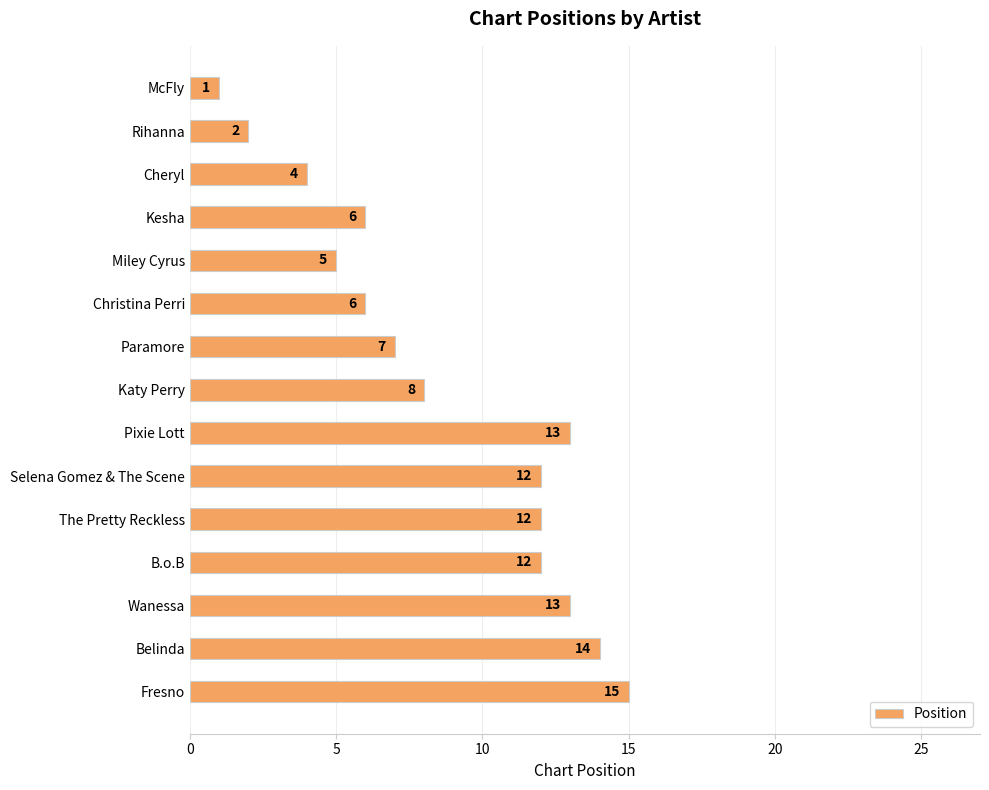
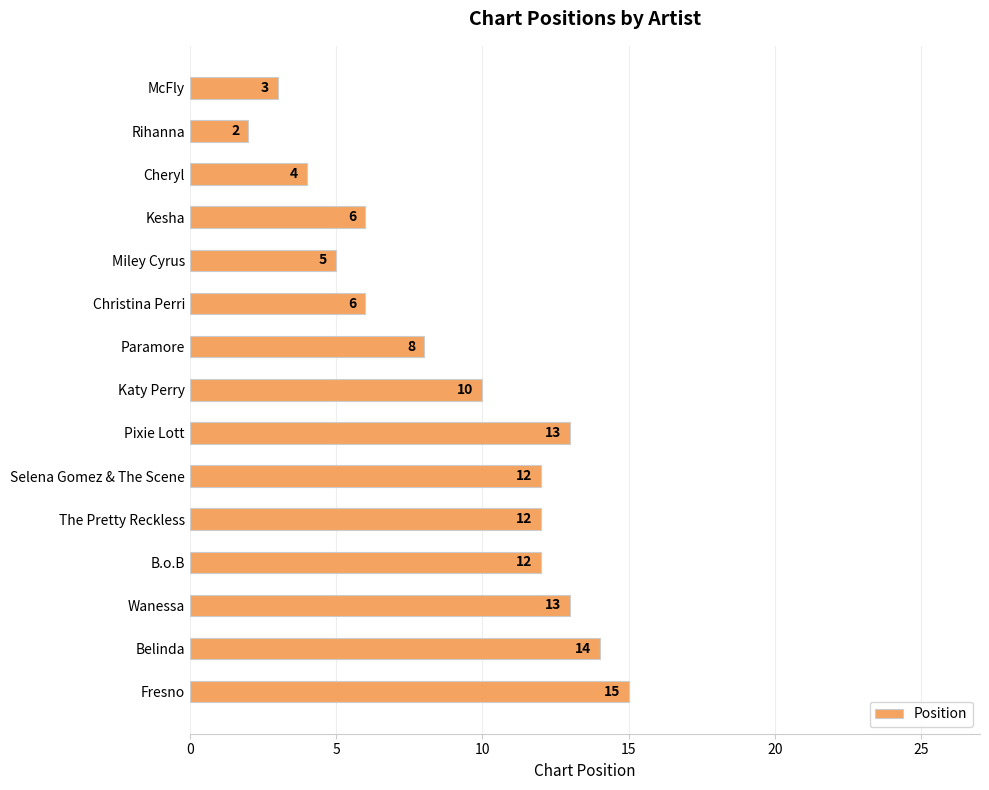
  {
-   "McFly": 1,
+   "McFly": 3,
    "Rihanna": 2,
    "Cheryl": 4,
    "Kesha": 6,
    "Miley Cyrus": 5,
    "Christina Perri": 6,
-   "Paramore": 7,
-   "Katy Perry": 8,
+   "Paramore": 8,
+   "Katy Perry": 10,
    "Pixie Lott": 13,
    "Selena Gomez & The Scene": 12,
    "The Pretty Reckless": 12,
    "B.o.B": 12,
    "Wanessa": 13,
    "Belinda": 14,
    "Fresno": 15
  }
